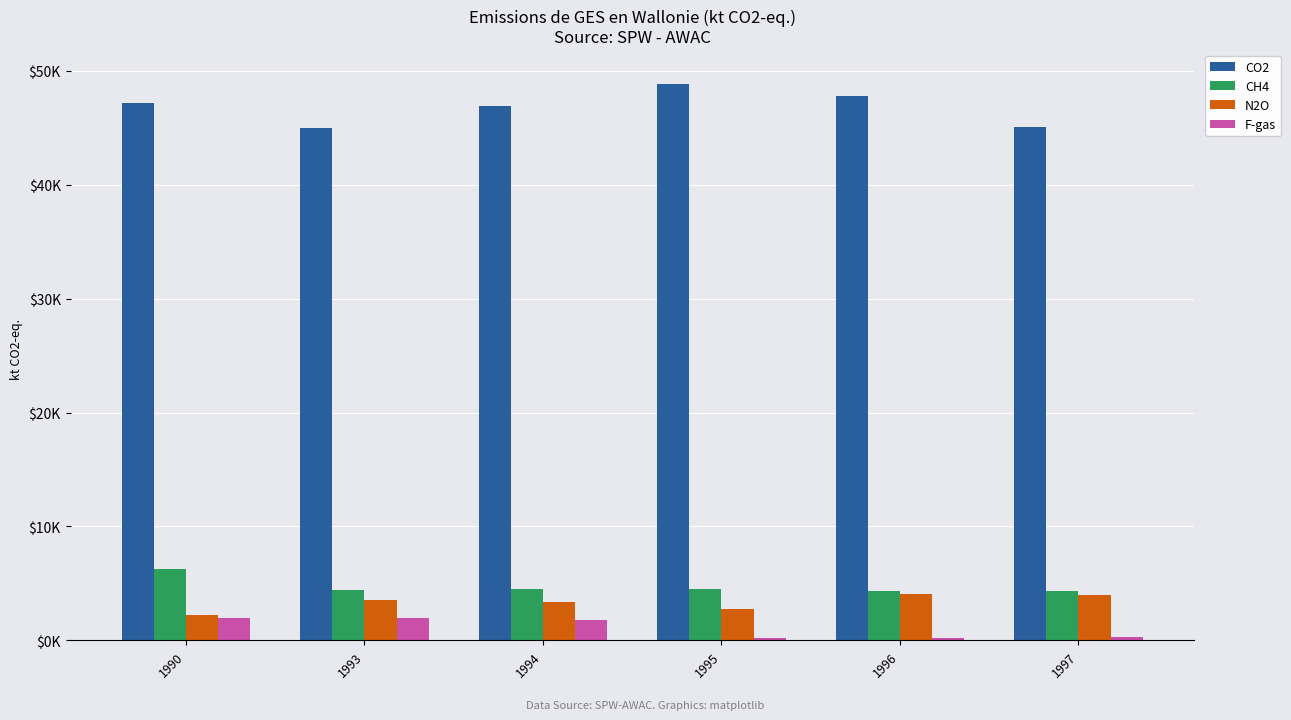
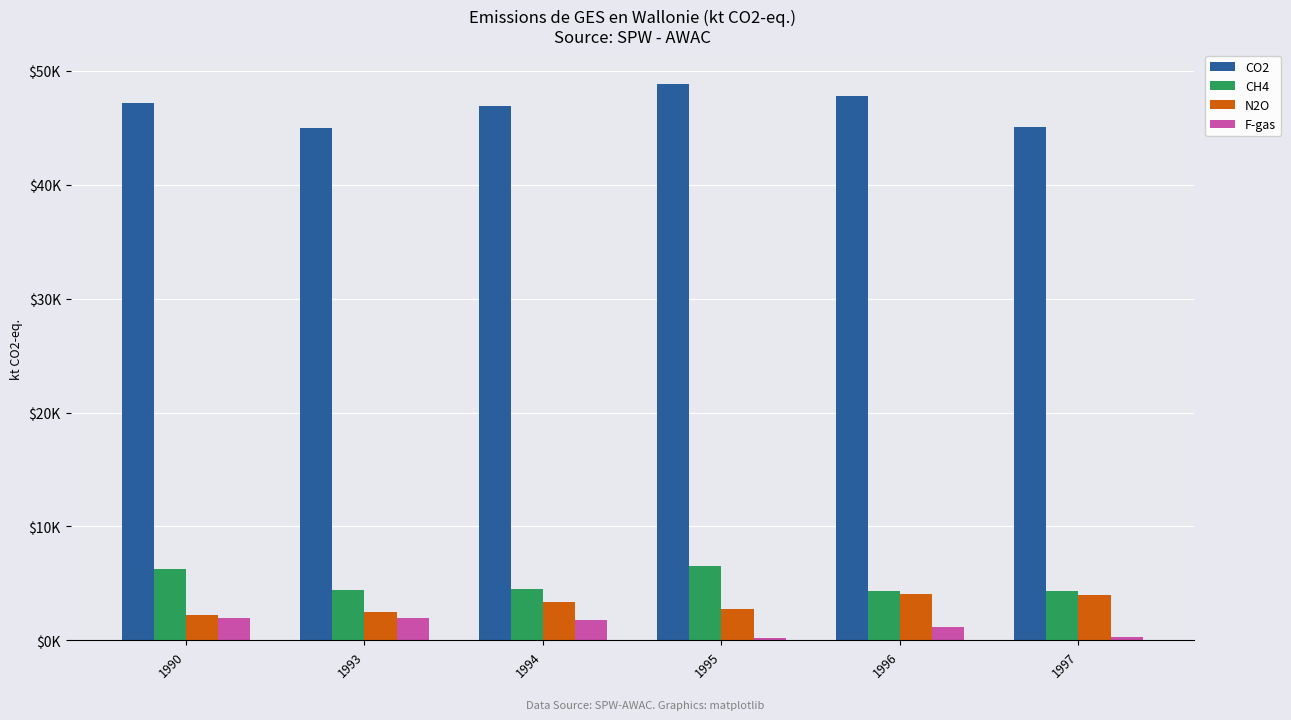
  {
    "CO2": {
      "1990": "$47200",
      "1993": "$44900",
      "1994": "$46900",
      "1995": "$48900",
      "1996": "$47800",
      "1997": "$45100"
    },
    "CH4": {
      "1990": "$6200",
      "1993": "$4400",
      "1994": "$4500",
-     "1995": "$4500",
+     "1995": "$6500",
      "1996": "$4400",
      "1997": "$4400"
    },
    "N2O": {
      "1990": "$2200",
-     "1993": "$3600",
+     "1993": "$2500",
      "1994": "$3400",
      "1995": "$2700",
      "1996": "$4000",
      "1997": "$4000"
    },
    "F-gas": {
      "1990": "$1900",
      "1993": "$2000",
      "1994": "$1800",
-     "1996": "$200",
+     "1996": "$1200",
      "1997": "$300"
    }
  }
